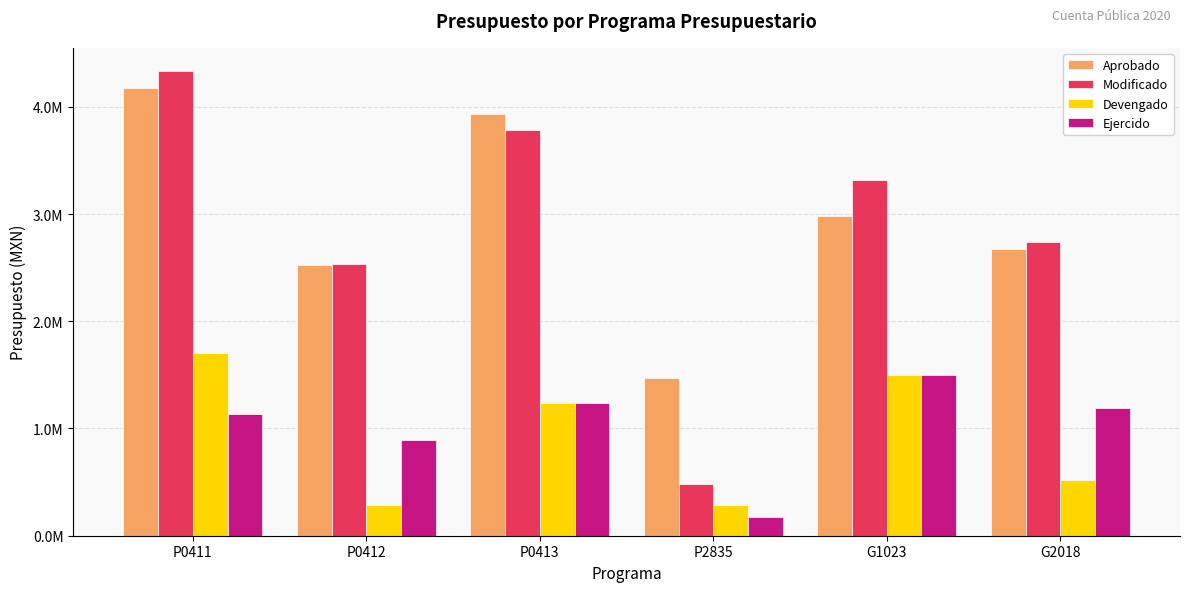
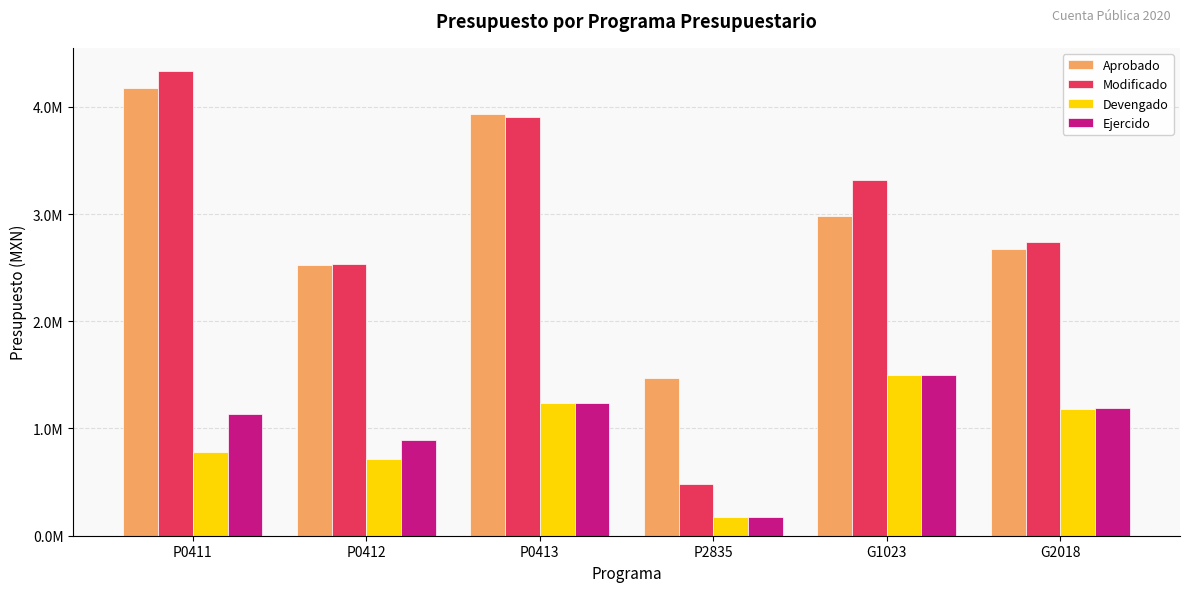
  {
    "Aprobado": {
      "P0411": 4180000,
      "P0412": 2520000,
      "P0413": 3940000,
      "P2835": 1470000,
      "G1023": 2980000,
      "G2018": 2680000
    },
    "Modificado": {
      "P0411": 4330000,
      "P0412": 2540000,
-     "P0413": 3780000,
+     "P0413": 3910000,
      "P2835": 480000,
      "G1023": 3320000,
      "G2018": 2740000
    },
    "Devengado": {
-     "P0411": 1700000,
-     "P0412": 290000,
+     "P0411": 780000,
+     "P0412": 720000,
      "P0413": 1240000,
-     "P2835": 280000,
+     "P2835": 180000,
      "G1023": 1500000,
-     "G2018": 520000
+     "G2018": 1190000
    },
    "Ejercido": {
      "P0411": 1140000,
      "P0412": 890000,
      "P0413": 1240000,
      "P2835": 180000,
      "G1023": 1500000,
      "G2018": 1190000
    }
  }
